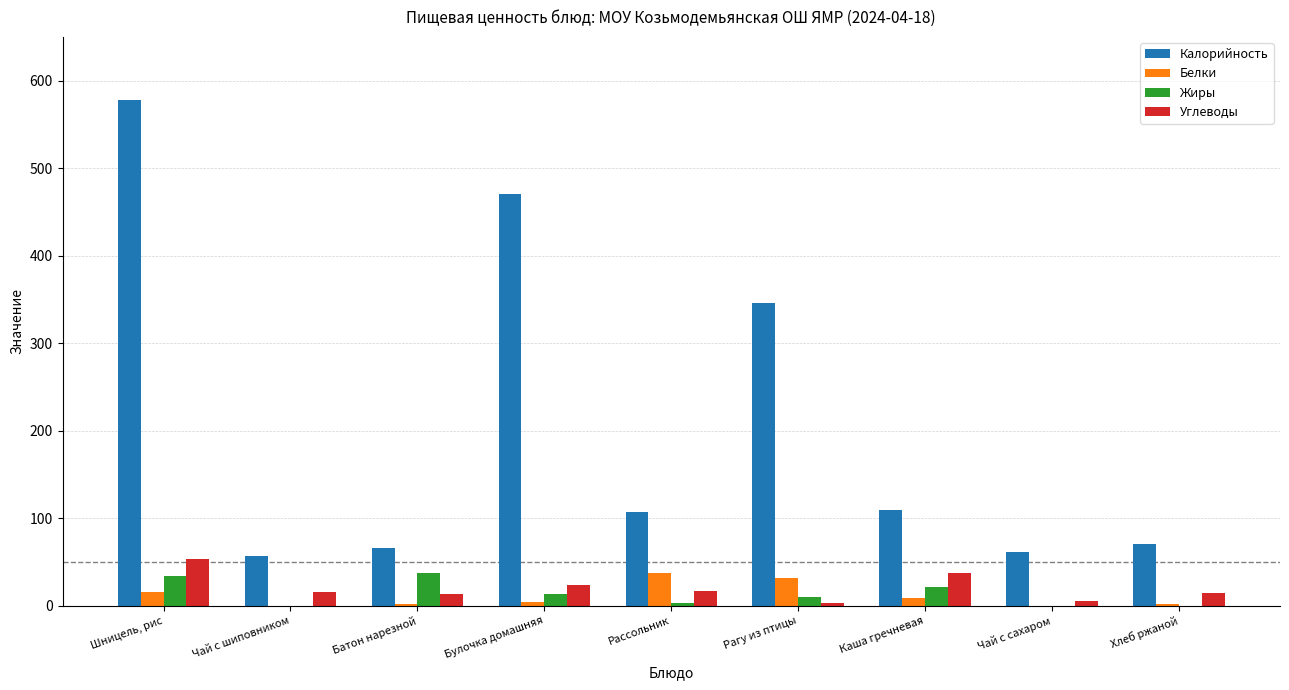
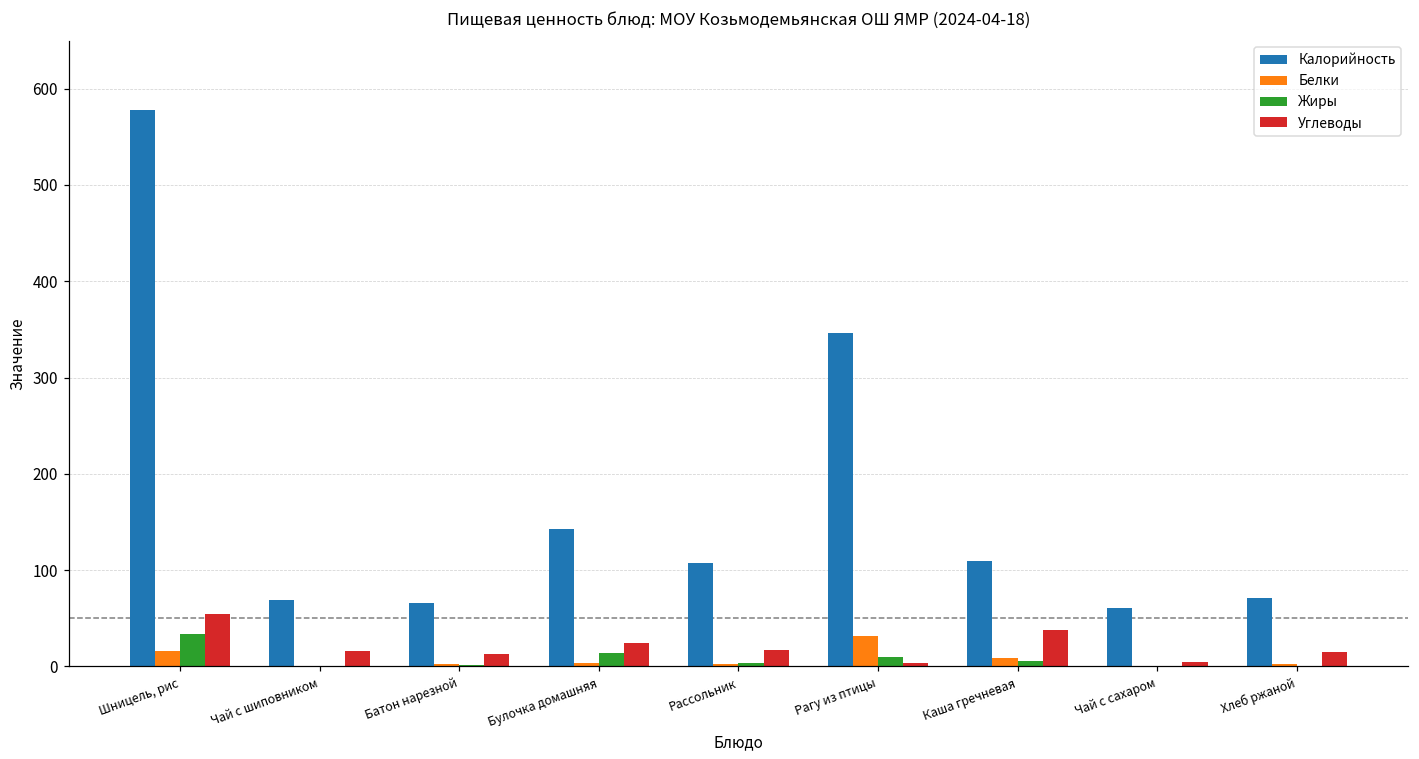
  {
    "Калорийность": {
      "Шницель, рис": 580,
-     "Чай с шиповником": 60,
+     "Чай с шиповником": 70,
      "Батон нарезной": 70,
-     "Булочка домашняя": 470,
+     "Булочка домашняя": 140,
      "Рассольник": 110,
      "Рагу из птицы": 350,
      "Каша гречневая": 110,
      "Чай с сахаром": 60,
      "Хлеб ржаной": 70
    },
    "Белки": {
      "Шницель, рис": 20,
      "Чай с шиповником": 0,
      "Булочка домашняя": 0,
-     "Рассольник": 40,
+     "Рассольник": 0,
      "Рагу из птицы": 30,
      "Каша гречневая": 10,
      "Чай с сахаром": 0
    },
    "Жиры": {
      "Шницель, рис": 30,
      "Чай с шиповником": 0,
-     "Батон нарезной": 40,
+     "Батон нарезной": 0,
      "Булочка домашняя": 10,
      "Рассольник": 0,
      "Рагу из птицы": 10,
-     "Каша гречневая": 20,
+     "Каша гречневая": 10,
      "Чай с сахаром": 0,
      "Хлеб ржаной": 0
    },
    "Углеводы": {
      "Шницель, рис": 50,
      "Чай с шиповником": 20,
      "Батон нарезной": 10,
      "Булочка домашняя": 20,
      "Рассольник": 20,
      "Рагу из птицы": 0,
      "Каша гречневая": 40,
      "Чай с сахаром": 10,
      "Хлеб ржаной": 20
    }
  }
